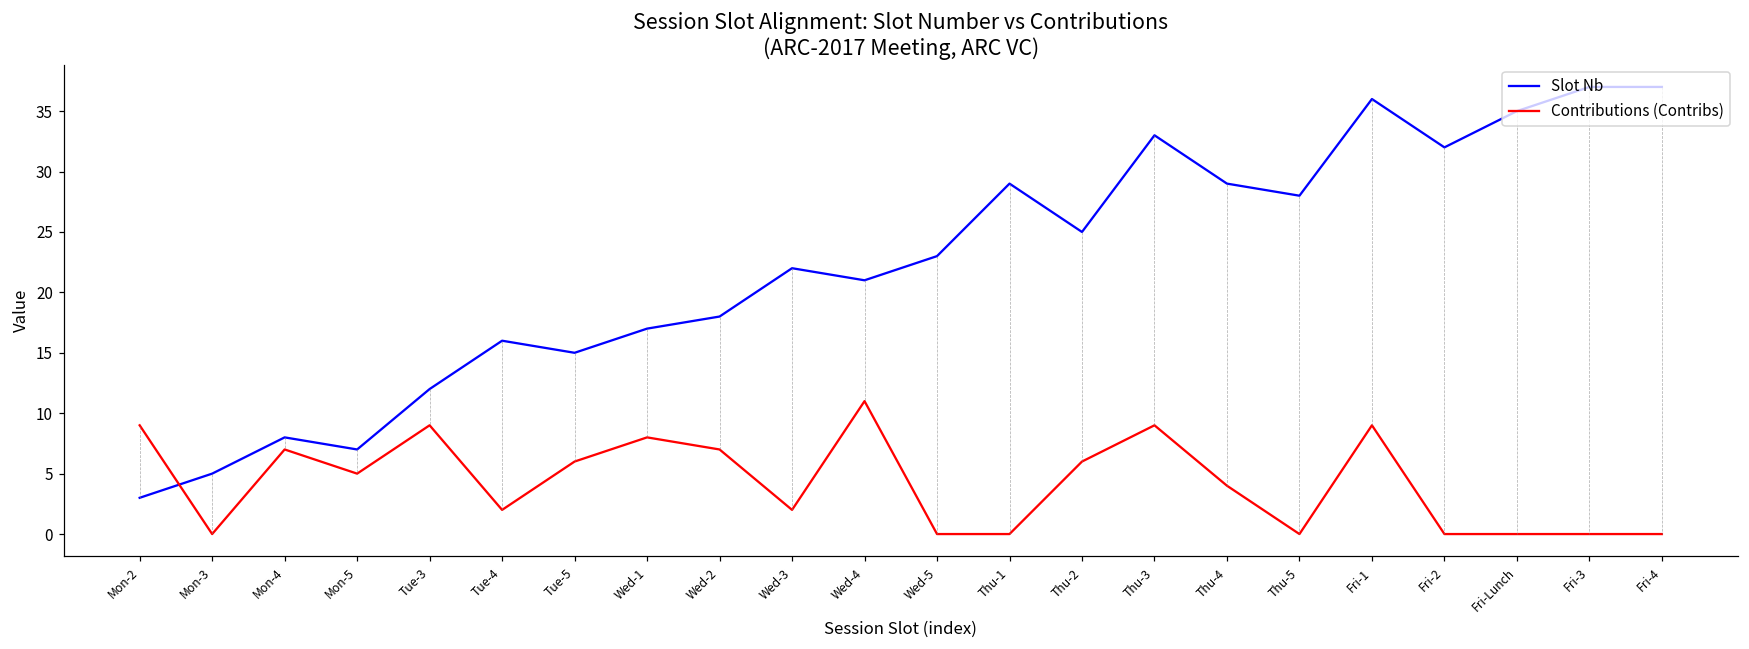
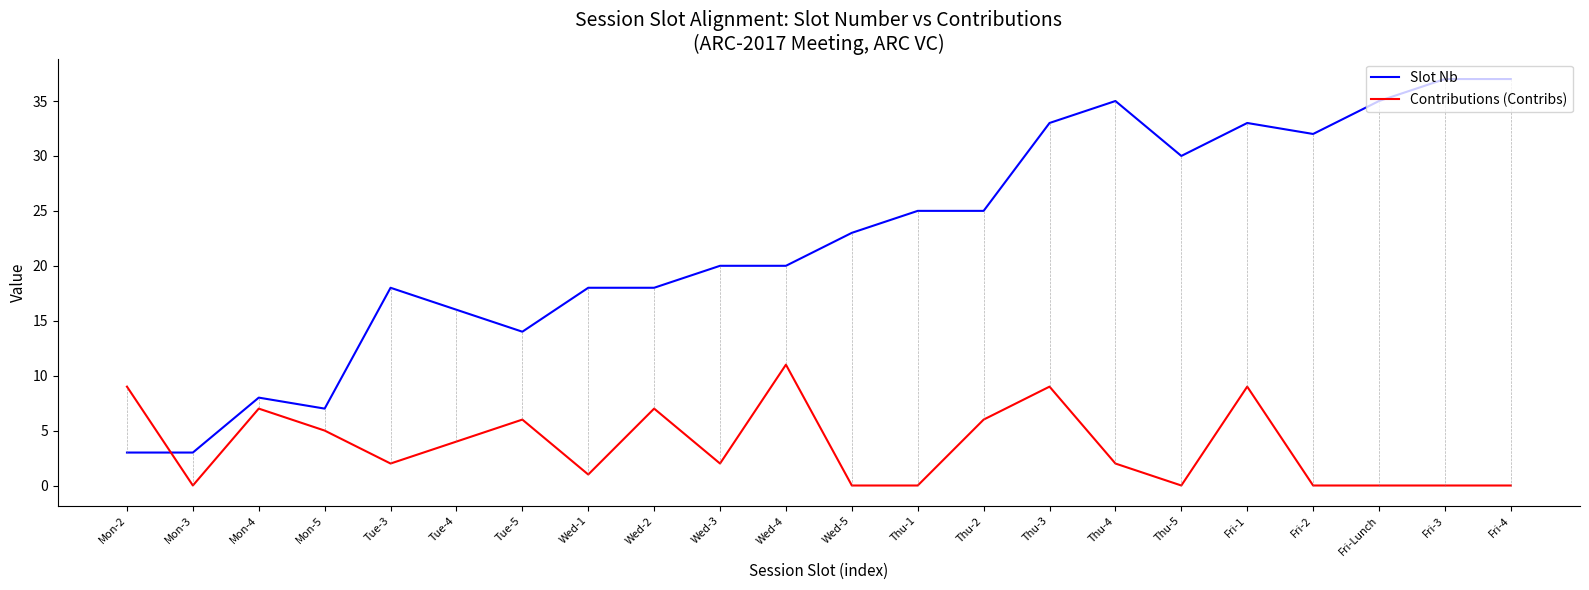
  {
    "Slot Nb": {
-     "Mon-3": 5,
-     "Tue-3": 12,
-     "Tue-5": 15,
-     "Wed-1": 17,
-     "Wed-3": 22,
-     "Wed-4": 21,
-     "Thu-1": 29,
-     "Thu-4": 29,
-     "Thu-5": 28,
-     "Fri-1": 36
+     "Mon-3": 3,
+     "Tue-3": 18,
+     "Tue-5": 14,
+     "Wed-1": 18,
+     "Wed-3": 20,
+     "Wed-4": 20,
+     "Thu-1": 25,
+     "Thu-4": 35,
+     "Thu-5": 30,
+     "Fri-1": 33
    },
    "Contributions (Contribs)": {
-     "Tue-3": 9,
-     "Tue-4": 2,
-     "Wed-1": 8,
-     "Thu-4": 4
+     "Tue-3": 2,
+     "Tue-4": 4,
+     "Wed-1": 1,
+     "Thu-4": 2
    }
  }
